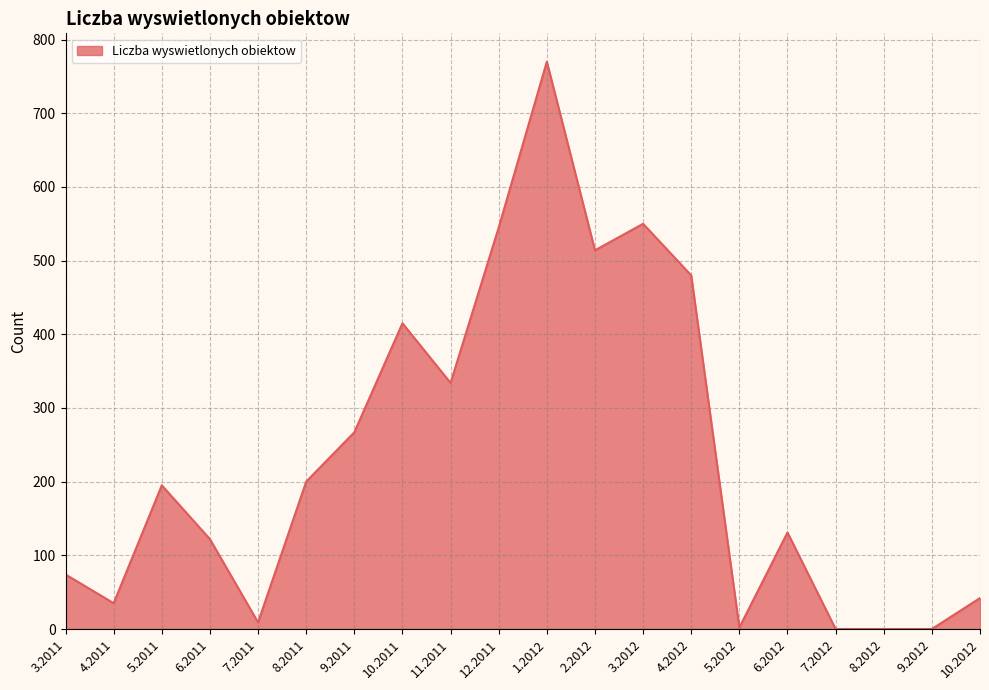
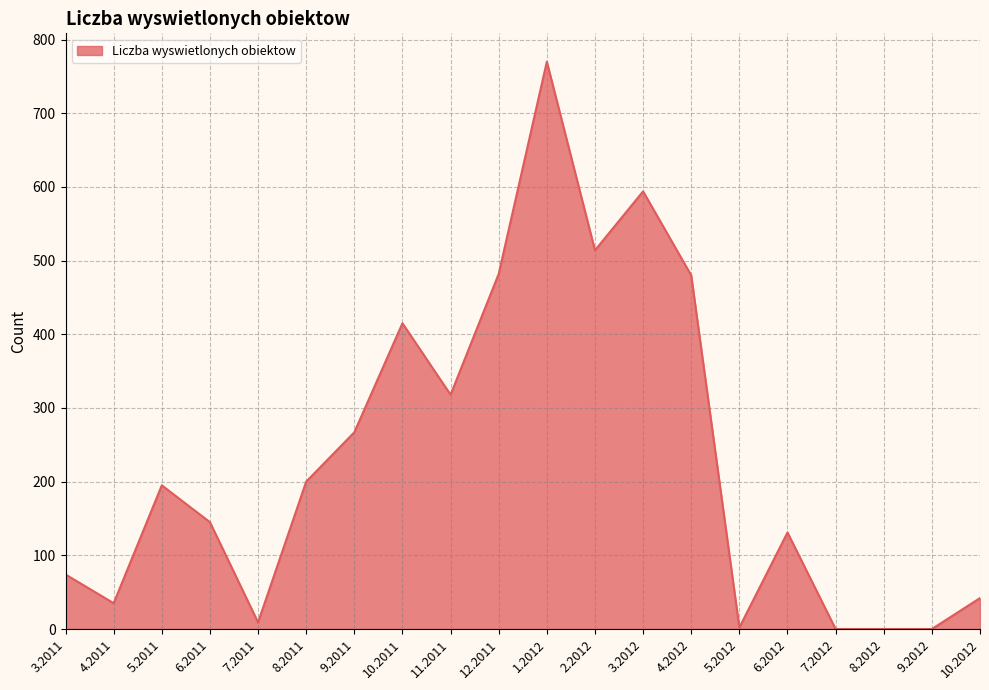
  {
    "3.2011": 70,
    "4.2011": 40,
    "5.2011": 200,
-   "6.2011": 120,
+   "6.2011": 150,
    "7.2011": 10,
    "8.2011": 200,
    "9.2011": 270,
    "10.2011": 420,
-   "11.2011": 330,
-   "12.2011": 550,
+   "11.2011": 320,
+   "12.2011": 480,
    "1.2012": 770,
    "2.2012": 510,
-   "3.2012": 550,
+   "3.2012": 590,
    "4.2012": 480,
    "5.2012": 0,
    "6.2012": 130,
    "7.2012": 0,
    "8.2012": 0,
    "9.2012": 0,
    "10.2012": 40
  }
